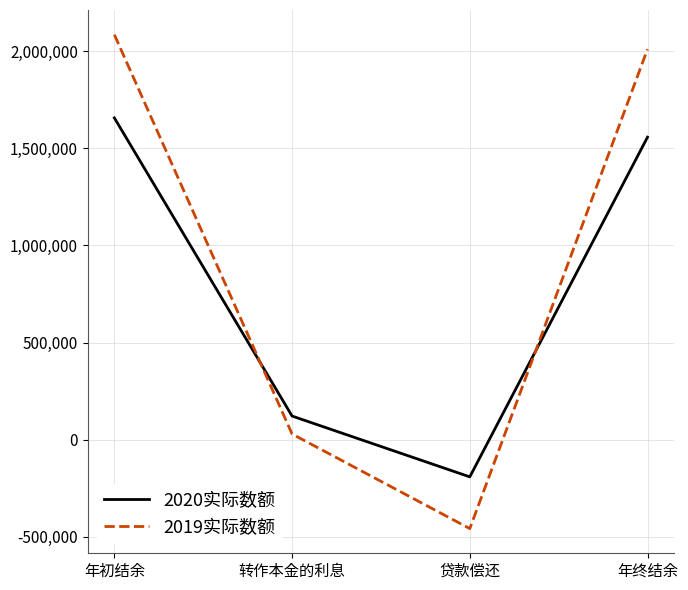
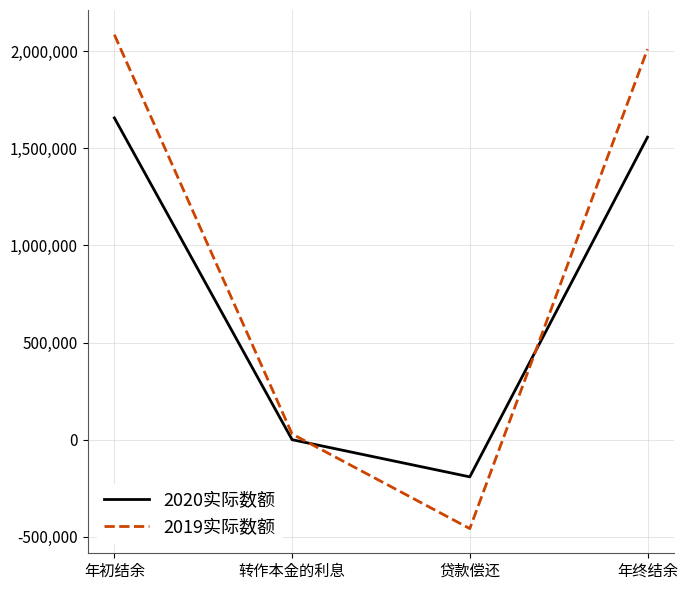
  {
    "2020实际数额": {
      "年初结余": "1,660,000",
-     "转作本金的利息": "120,000",
+     "转作本金的利息": "0",
      "贷款偿还": "-190,000",
      "年终结余": "1,560,000"
    },
    "2019实际数额": {
      "年初结余": "2,090,000",
      "转作本金的利息": "30,000",
      "贷款偿还": "-460,000",
      "年终结余": "2,010,000"
    }
  }
